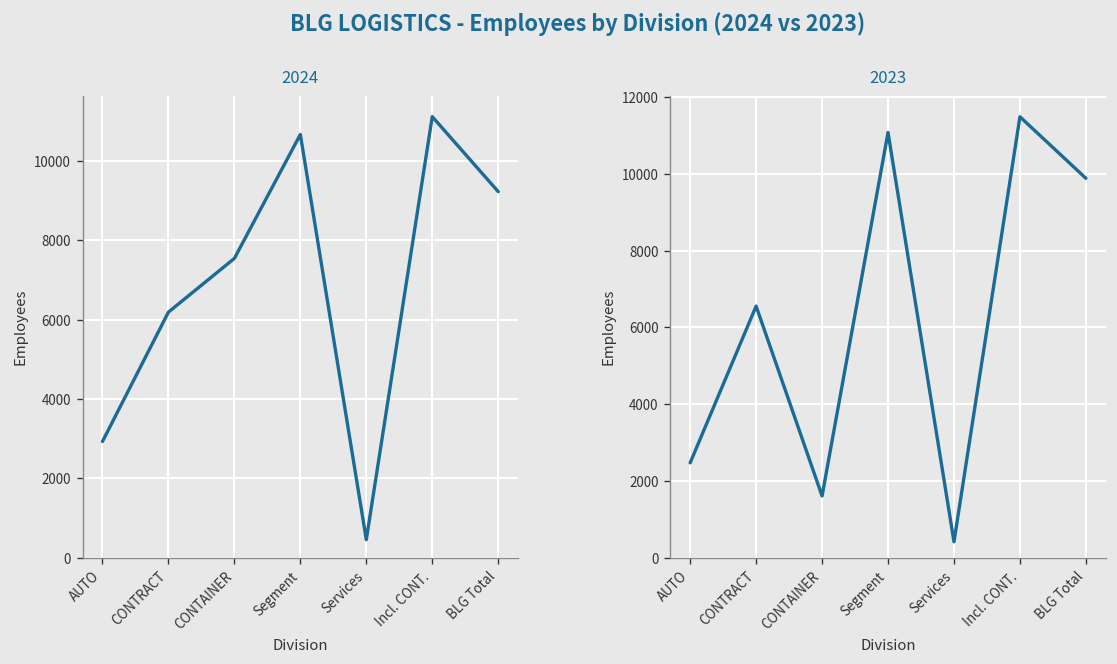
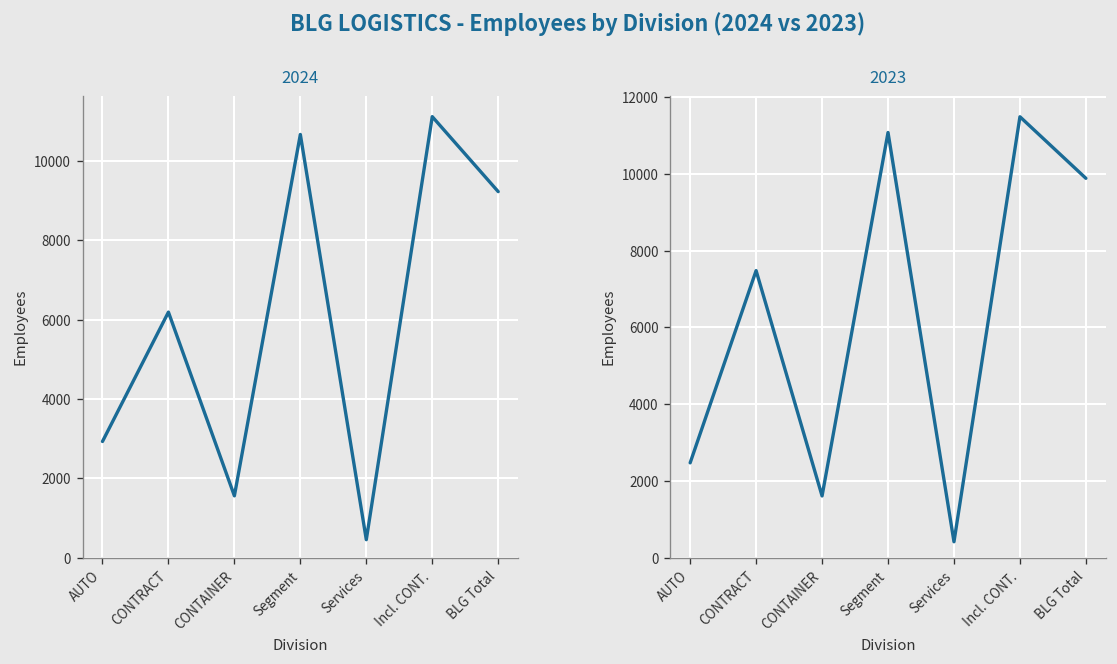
  {
    "2024": {
      "AUTO": 2900,
      "CONTRACT": 6200,
-     "CONTAINER": 7500,
+     "CONTAINER": 1600,
      "Segment": 10700,
      "Services": 400,
      "Incl. CONT.": 11100,
      "BLG Total": 9200
    },
    "2023": {
      "AUTO": 2500,
-     "CONTRACT": 6600,
+     "CONTRACT": 7500,
      "CONTAINER": 1600,
      "Segment": 11100,
      "Services": 400,
      "Incl. CONT.": 11500,
      "BLG Total": 9900
    }
  }
